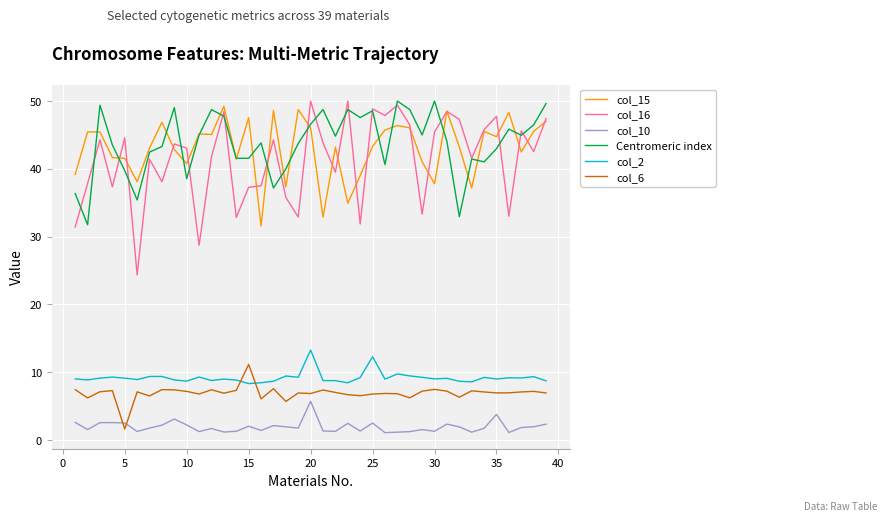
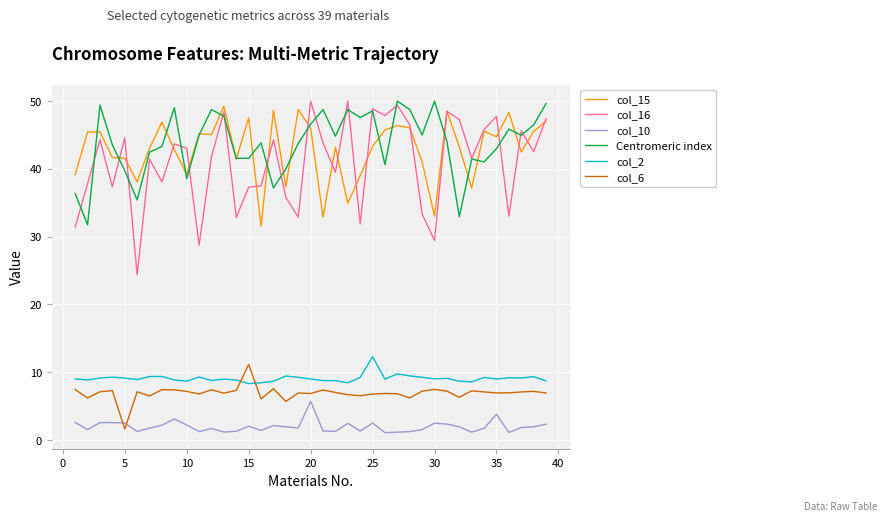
  {
    "col_15": {
      "5": 42,
-     "10": 41,
+     "10": 39,
      "15": 48,
      "20": 46,
      "25": 43,
-     "30": 38,
+     "30": 33,
      "35": 45
    },
    "col_16": {
      "5": 45,
      "10": 43,
      "15": 37,
      "20": 50,
-     "30": 45,
+     "30": 29,
      "35": 48
    },
    "col_10": {
      "5": 3,
      "10": 2,
      "15": 2,
      "20": 6,
      "25": 3,
-     "30": 1,
+     "30": 3,
      "35": 4
    },
    "Centromeric index": {
      "5": 40,
      "10": 39,
      "15": 42,
      "20": 47,
      "30": 50,
      "35": 43
    },
    "col_2": {
      "5": 9,
      "10": 9,
      "15": 8,
-     "20": 13,
+     "20": 9,
      "25": 12,
      "30": 9,
      "35": 9
    },
    "col_6": {
      "5": 2,
      "10": 7,
      "15": 11,
      "20": 7,
      "25": 7,
      "30": 7,
      "35": 7
    }
  }
